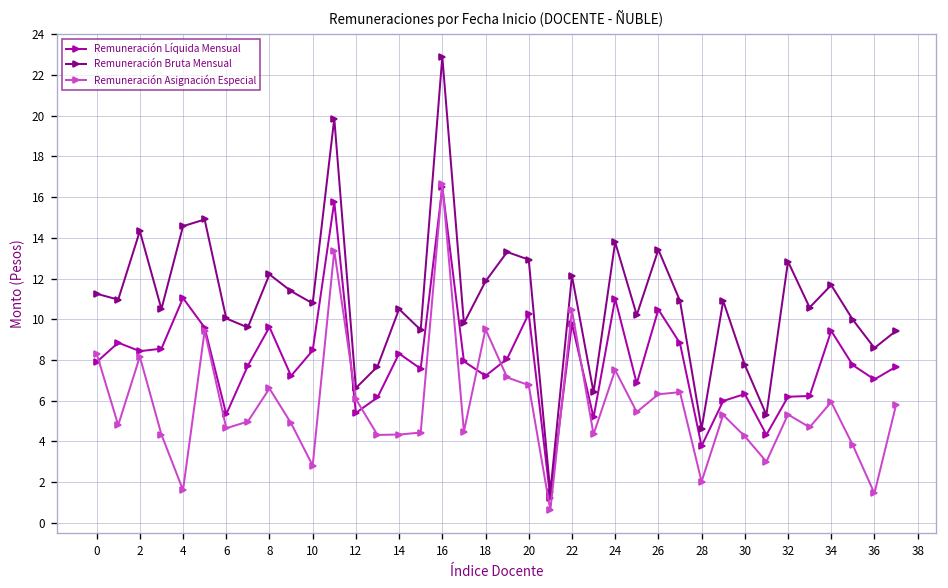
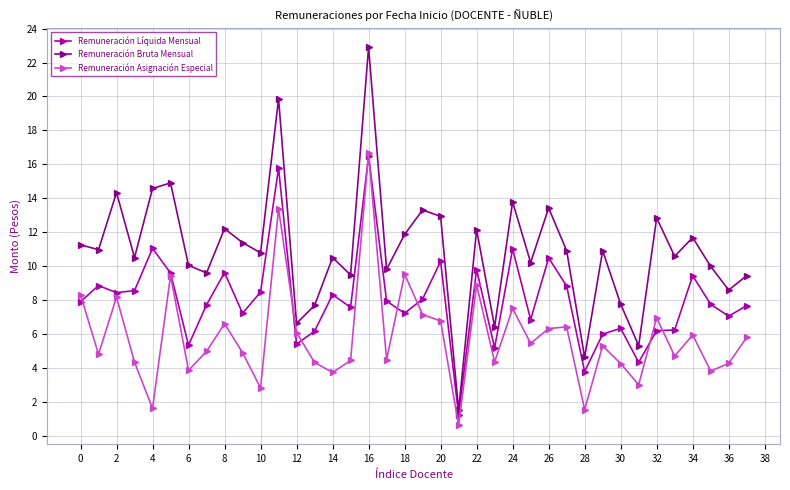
  {
    "Remuneración Asignación Especial": {
      "0": 8.3,
      "2": 8.2,
      "4": 1.6,
-     "6": 4.6,
+     "6": 3.8,
      "8": 6.6,
      "10": 2.8,
      "12": 6.1,
-     "14": 4.3,
+     "14": 3.7,
      "16": 16.7,
      "18": 9.5,
      "20": 6.8,
-     "22": 10.4,
+     "22": 8.9,
      "24": 7.5,
      "26": 6.3,
-     "28": 2.0,
+     "28": 1.5,
      "30": 4.3,
-     "32": 5.3,
+     "32": 7.0,
      "34": 5.9,
-     "36": 1.4
+     "36": 4.3
    }
  }
